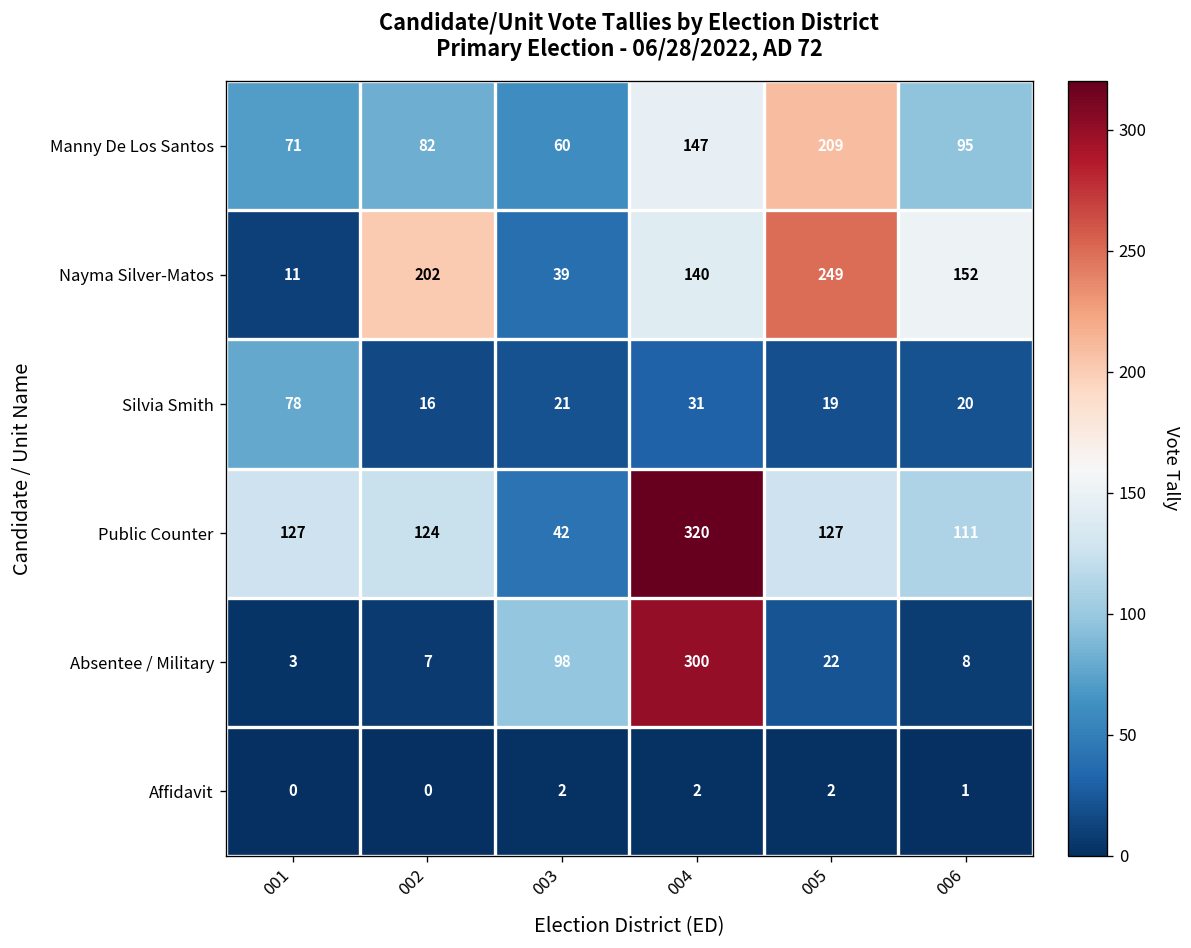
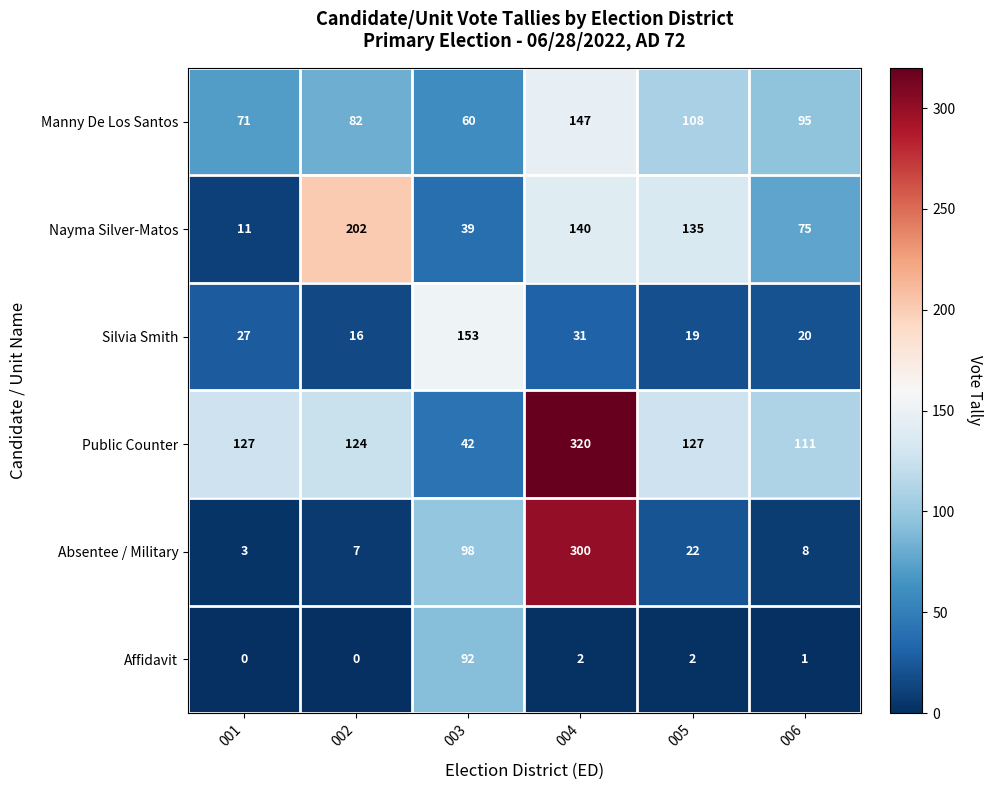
  {
    "Manny De Los Santos": {
      "001": 71,
      "002": 82,
      "003": 60,
      "004": 147,
-     "005": 209,
+     "005": 108,
      "006": 95
    },
    "Nayma Silver-Matos": {
      "001": 11,
      "002": 202,
      "003": 39,
      "004": 140,
-     "005": 249,
-     "006": 152
+     "005": 135,
+     "006": 75
    },
    "Silvia Smith": {
-     "001": 78,
+     "001": 27,
      "002": 16,
-     "003": 21,
+     "003": 153,
      "004": 31,
      "005": 19,
      "006": 20
    },
    "Public Counter": {
      "001": 127,
      "002": 124,
      "003": 42,
      "004": 320,
      "005": 127,
      "006": 111
    },
    "Absentee / Military": {
      "001": 3,
      "002": 7,
      "003": 98,
      "004": 300,
      "005": 22,
      "006": 8
    },
    "Affidavit": {
      "001": 0,
      "002": 0,
-     "003": 2,
+     "003": 92,
      "004": 2,
      "005": 2,
      "006": 1
    }
  }
